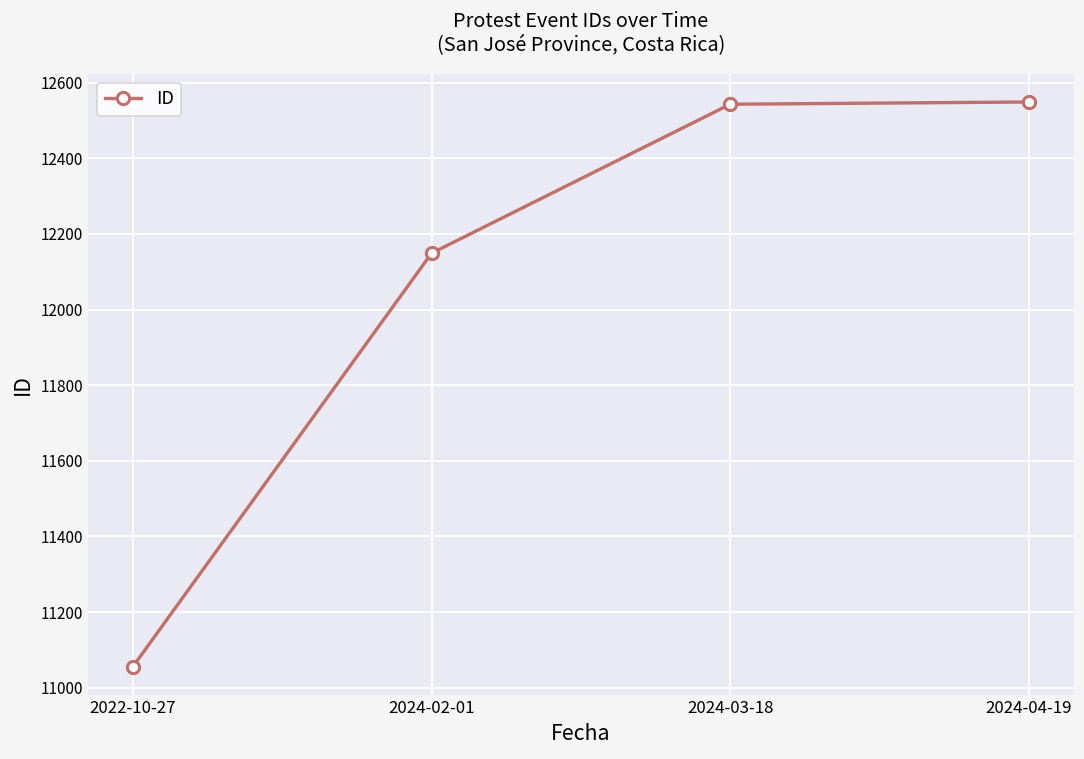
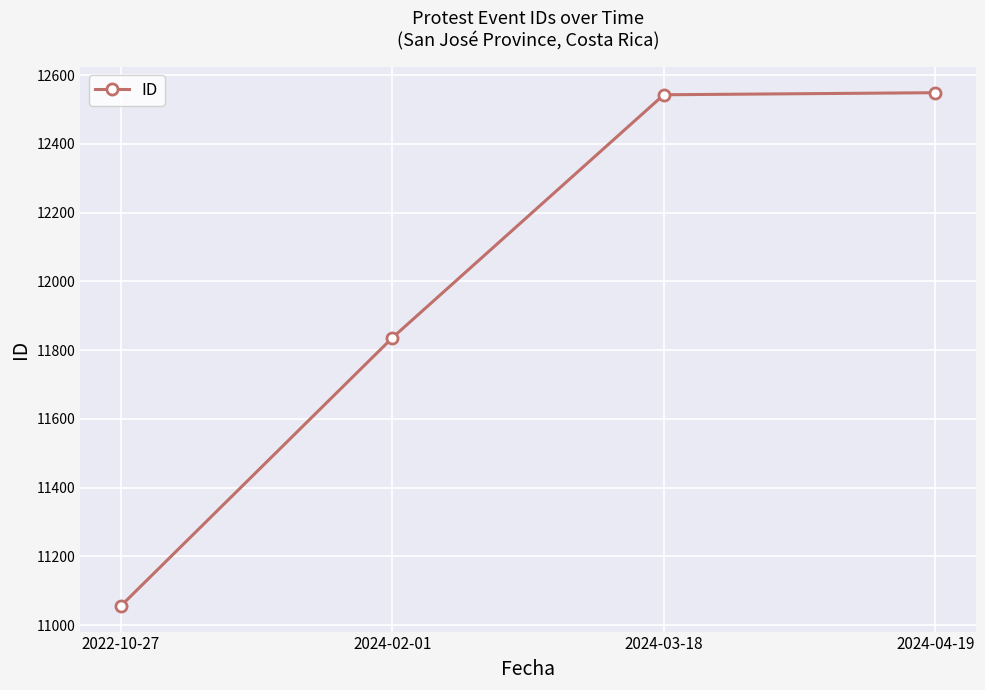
  {
    "2022-10-27": 11060,
-   "2024-02-01": 12150,
+   "2024-02-01": 11840,
    "2024-03-18": 12540,
    "2024-04-19": 12550
  }
